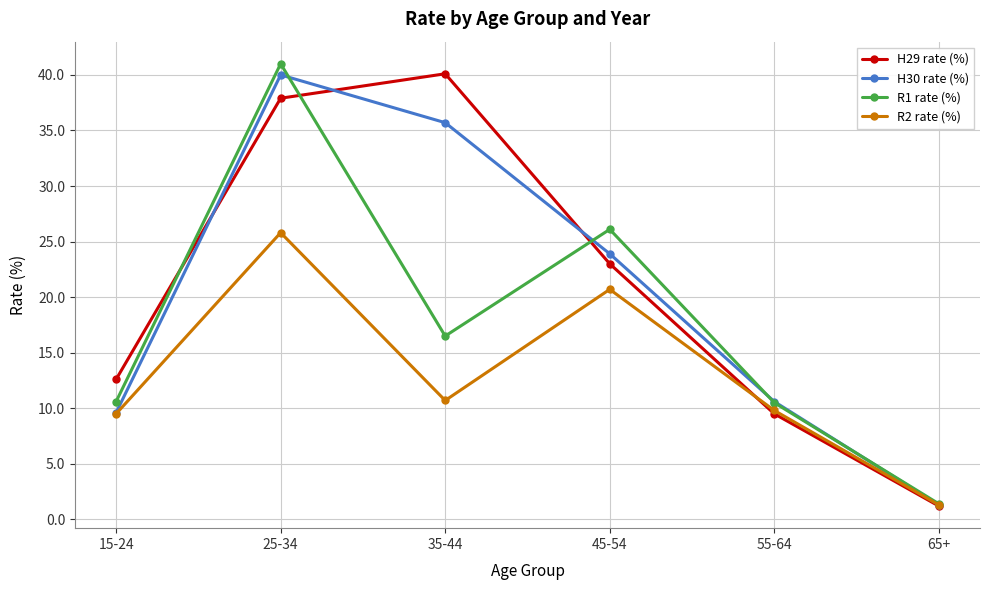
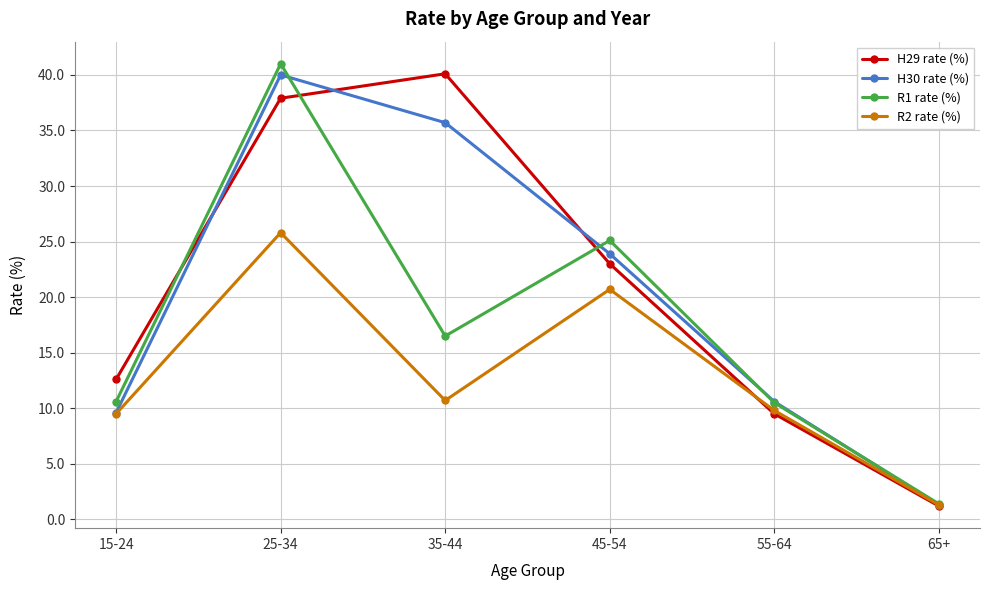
  {
    "H29 rate (%)": {
      "15-24": 12.6,
      "25-34": 37.9,
      "35-44": 40.1,
      "45-54": 23.0,
      "55-64": 9.5
    },
    "H30 rate (%)": {
      "25-34": 40.0,
      "35-44": 35.7,
      "45-54": 23.9
    },
    "R1 rate (%)": {
      "15-24": 10.6,
      "25-34": 41.0,
      "35-44": 16.5,
-     "45-54": 26.1
+     "45-54": 25.1
    },
    "R2 rate (%)": {
      "25-34": 25.8,
      "35-44": 10.7,
      "45-54": 20.7,
      "55-64": 9.8
    }
  }
